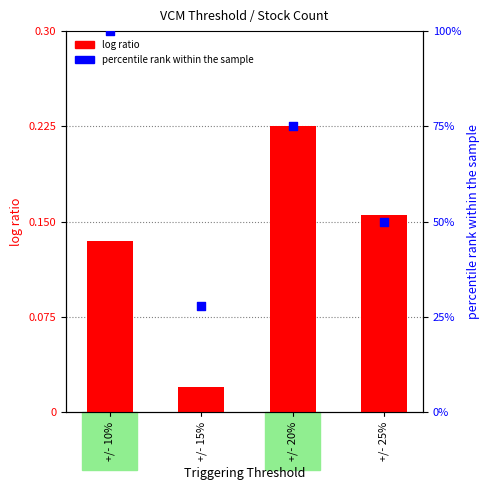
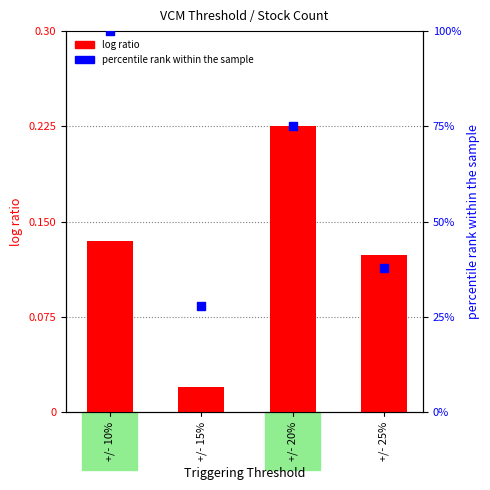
  {
    "log ratio": {
      "+/- 10%": "0.135",
      "+/- 15%": "0.020",
      "+/- 20%": "0.225",
-     "+/- 25%": "0.155"
+     "+/- 25%": "0.124"
    },
    "percentile rank within the sample": {
-     "+/- 25%": "50%"
+     "+/- 25%": "38%"
    }
  }
